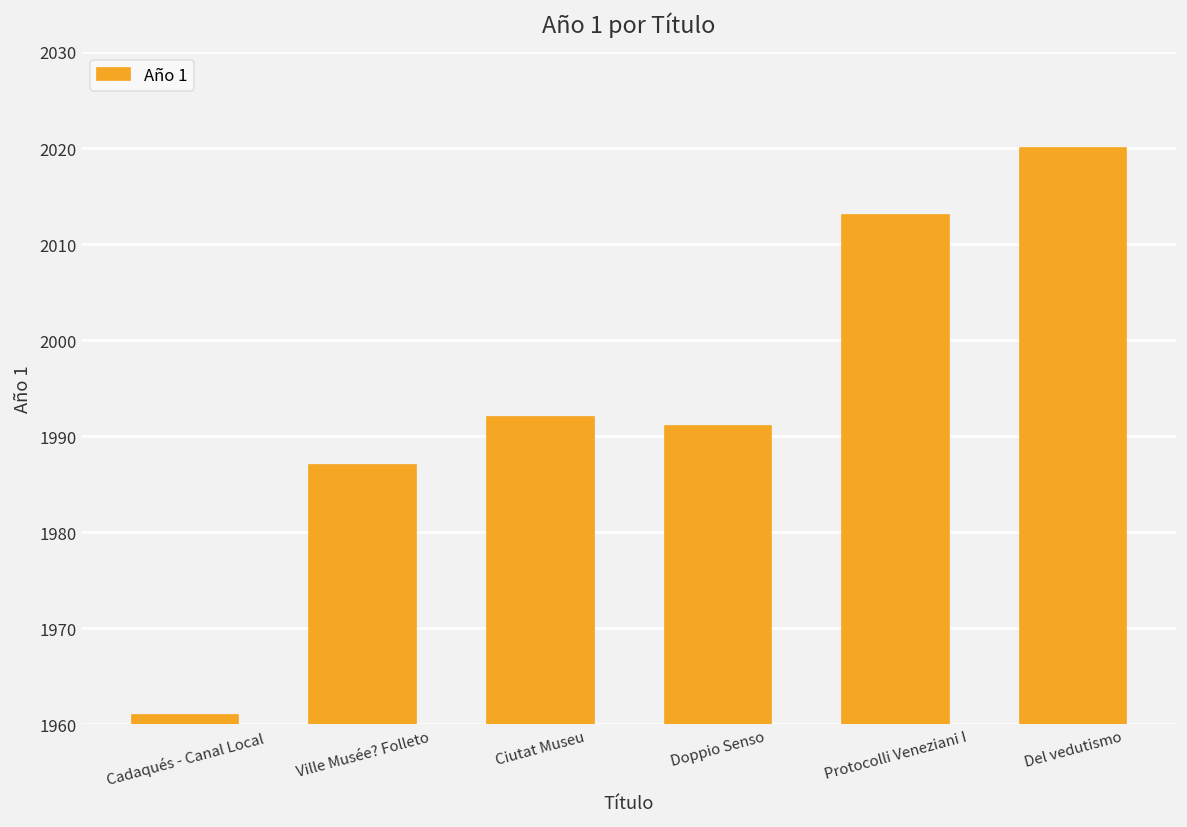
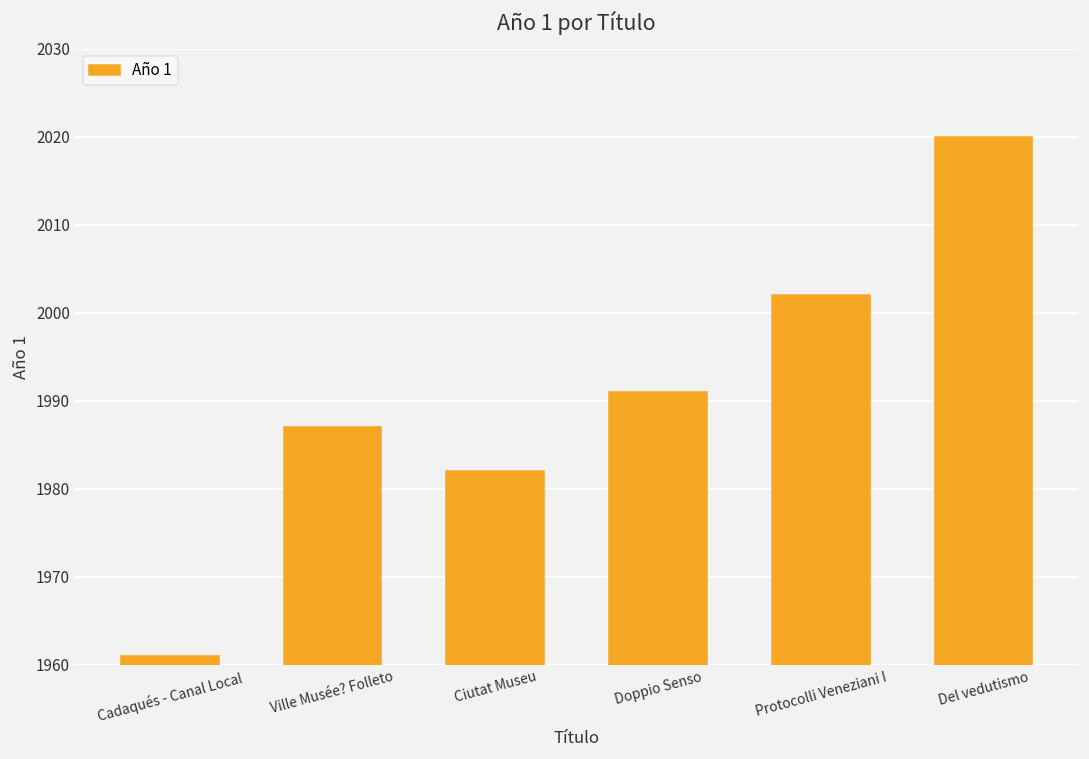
  {
    "Cadaqués - Canal Local": 1961,
    "Ville Musée? Folleto": 1987,
-   "Ciutat Museu": 1992,
+   "Ciutat Museu": 1982,
    "Doppio Senso": 1991,
-   "Protocolli Veneziani I": 2013,
+   "Protocolli Veneziani I": 2002,
    "Del vedutismo": 2020
  }
